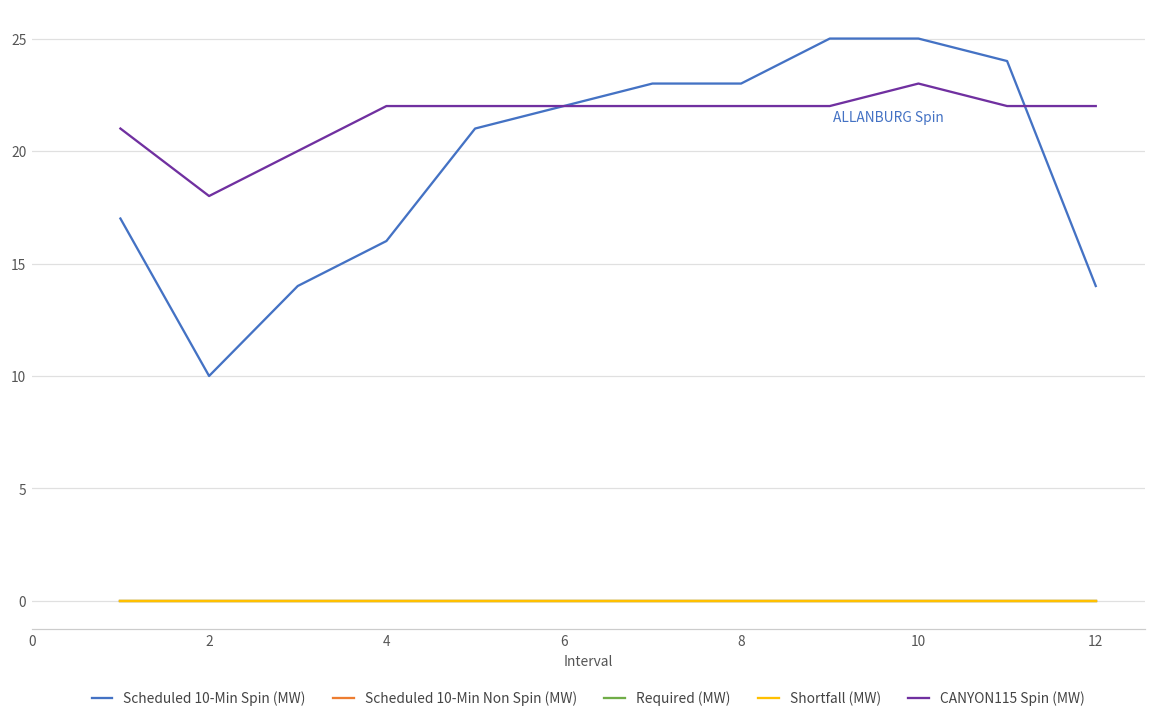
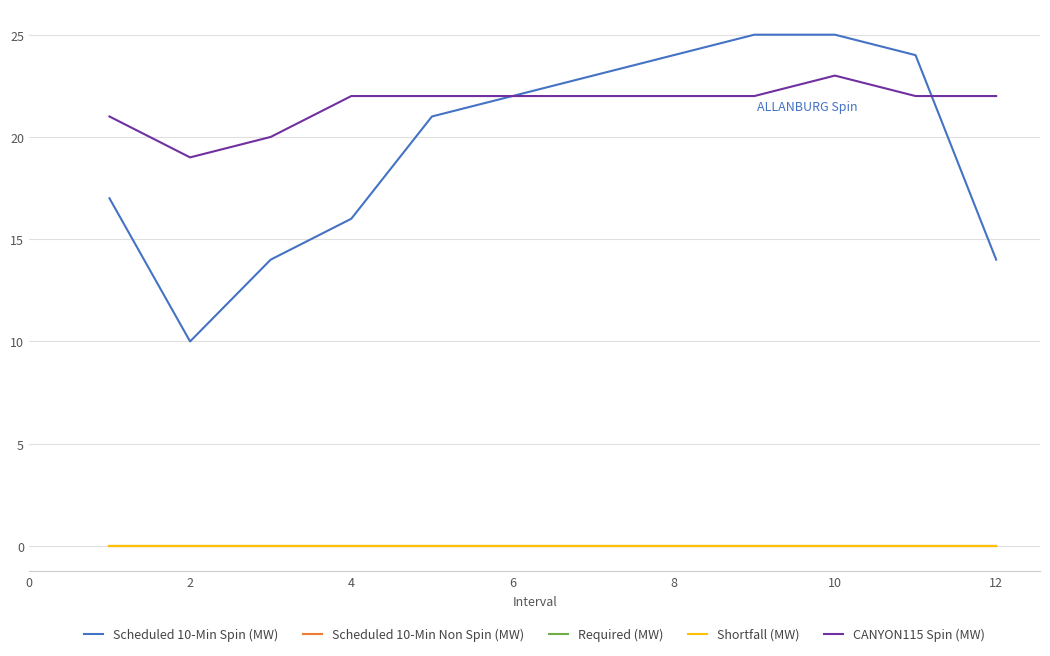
  {
    "Scheduled 10-Min Spin (MW)": {
      "2": 10,
      "4": 16,
-     "8": 23,
+     "8": 24,
      "10": 25,
      "12": 14
    },
    "Shortfall (MW)": {
      "2": 0,
      "4": 0,
      "6": 0,
      "8": 0,
      "10": 0,
      "12": 0
    },
    "CANYON115 Spin (MW)": {
-     "2": 18,
+     "2": 19,
      "4": 22,
      "8": 22,
      "10": 23,
      "12": 22
    }
  }
